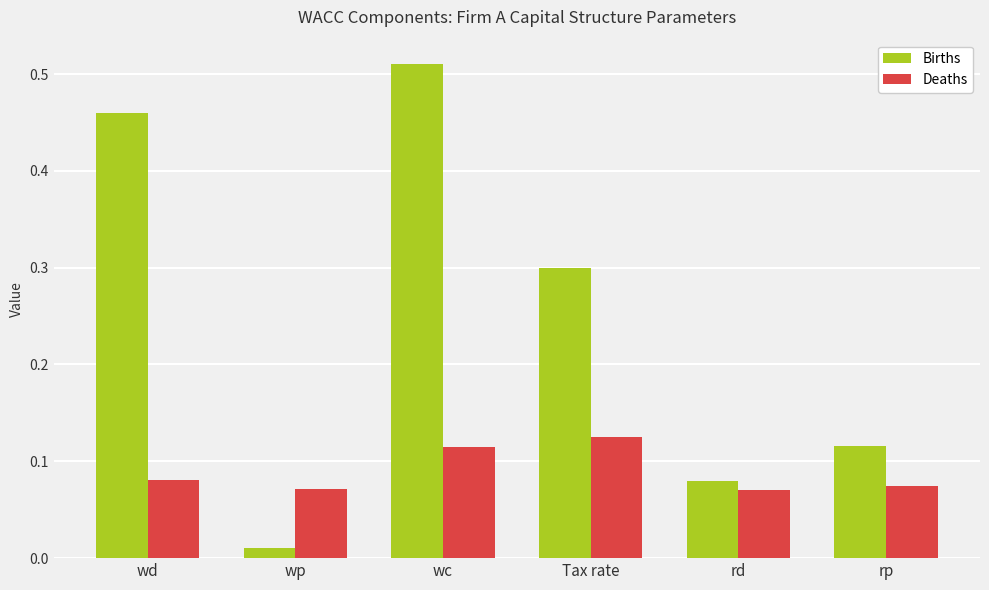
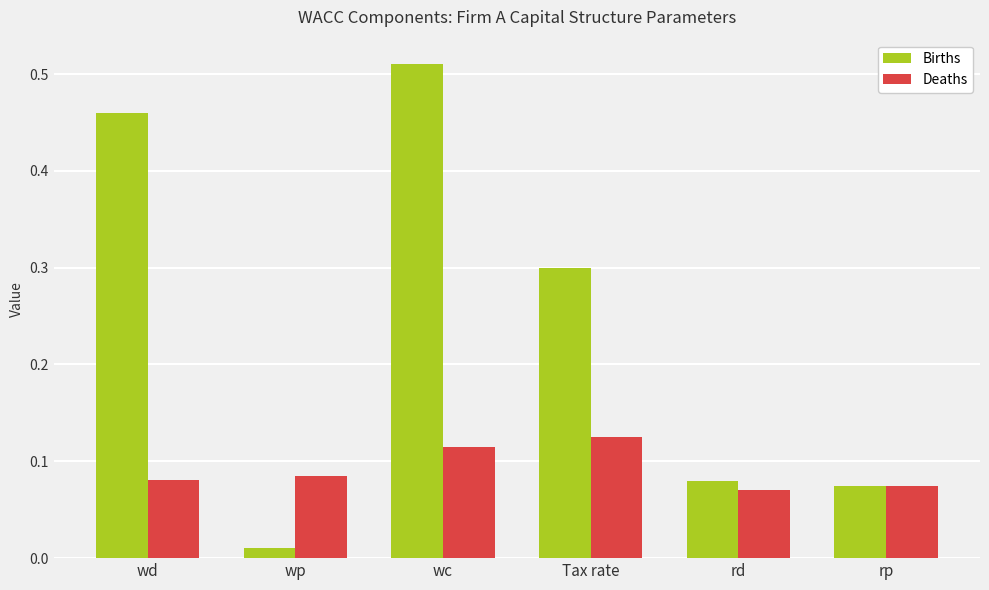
  {
    "Births": {
      "wd": 0.46,
      "wp": 0.01,
      "wc": 0.51,
      "Tax rate": 0.30,
      "rd": 0.08,
-     "rp": 0.12
+     "rp": 0.08
    },
    "Deaths": {
      "wd": 0.08,
-     "wp": 0.07,
+     "wp": 0.09,
      "wc": 0.12,
      "Tax rate": 0.13,
      "rd": 0.07,
      "rp": 0.08
    }
  }
